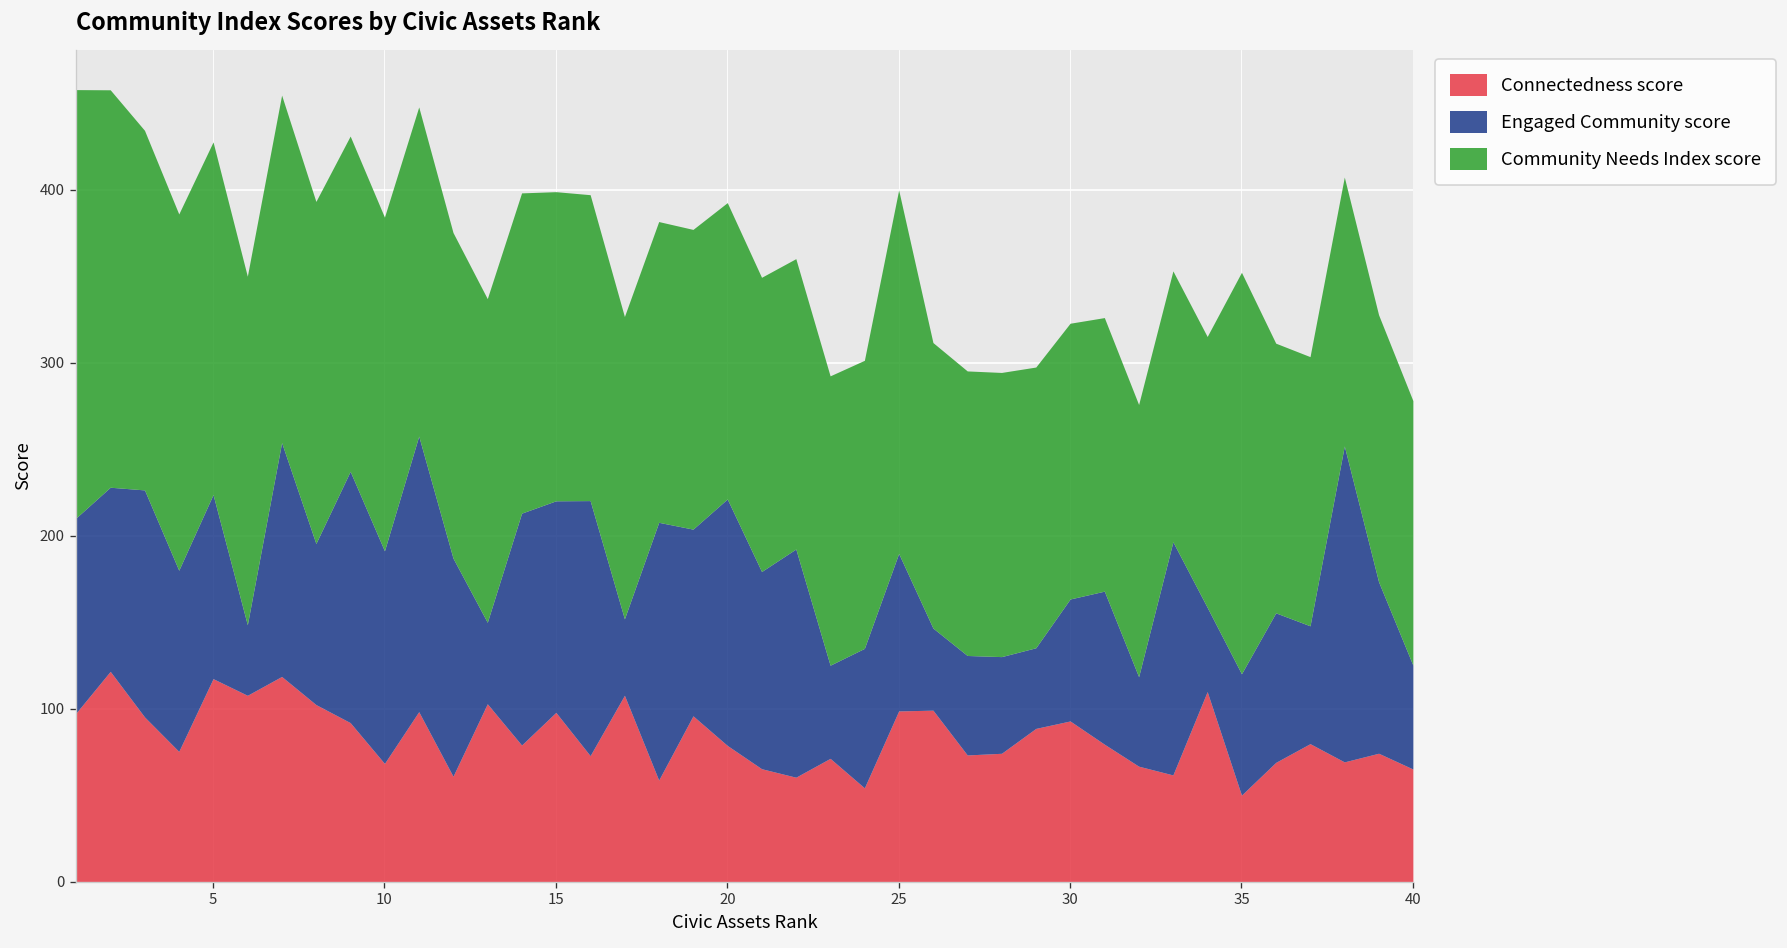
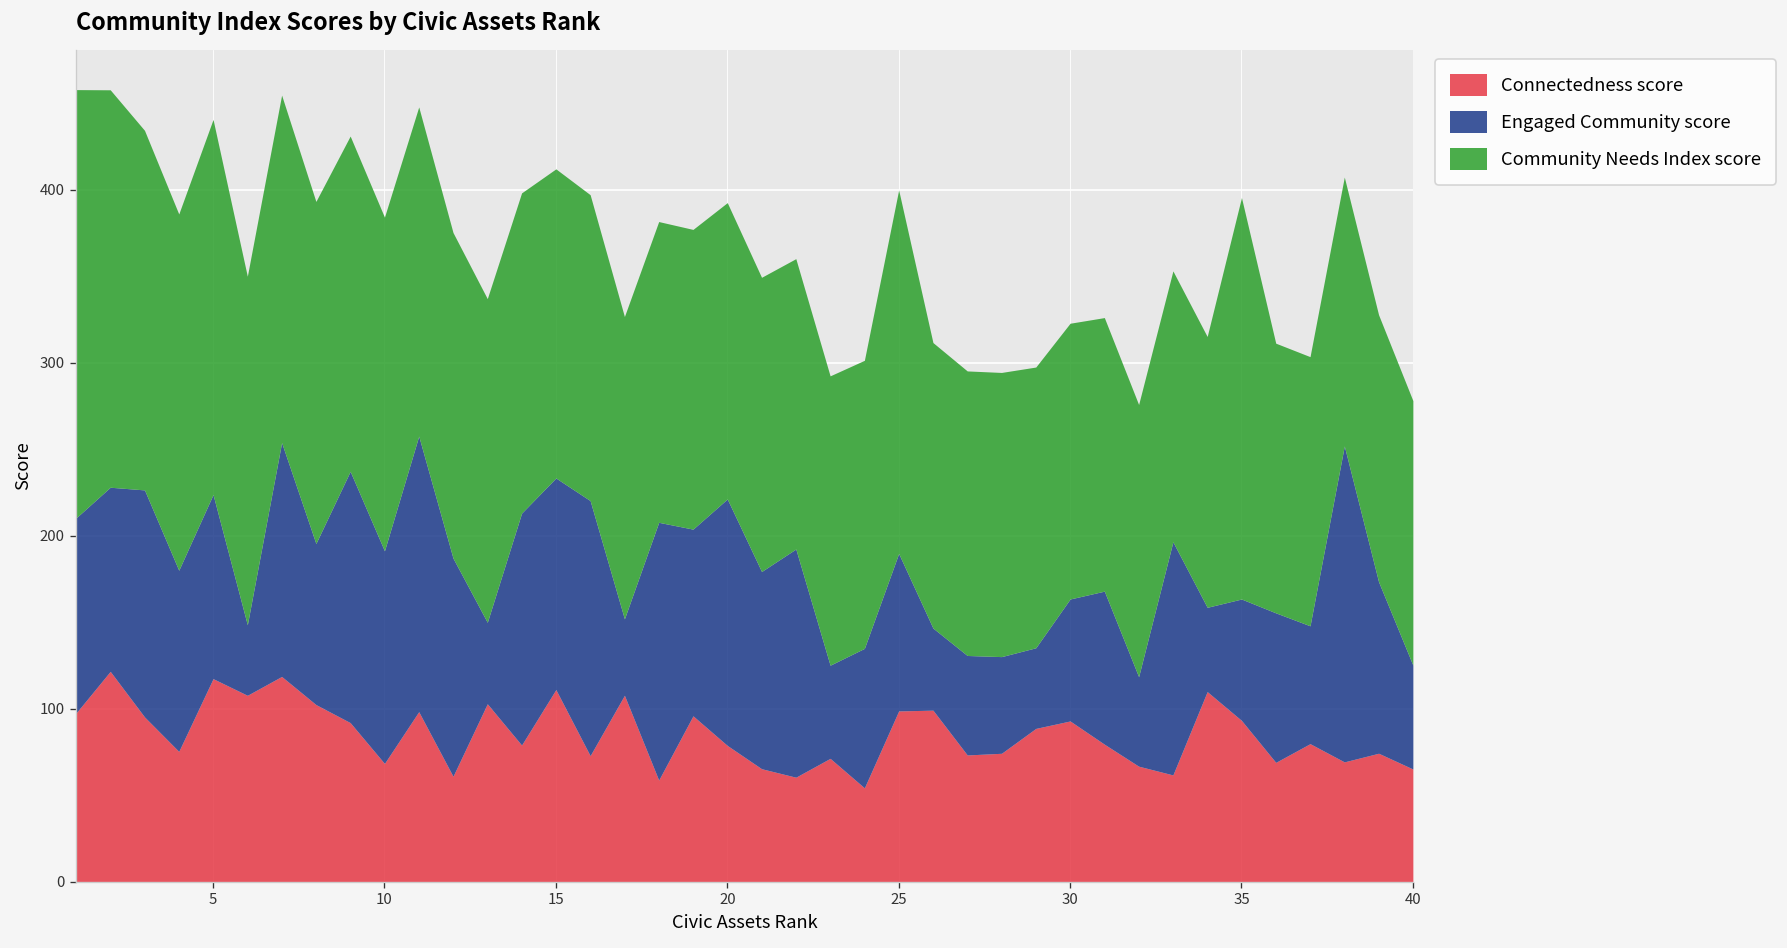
  {
    "Connectedness score": {
      "5": 117,
      "10": 68,
-     "15": 98,
+     "15": 111,
      "20": 79,
      "25": 99,
      "30": 93,
-     "35": 50,
+     "35": 93,
      "40": 65
    },
    "Engaged Community score": {
      "5": 106,
      "10": 123,
      "15": 122,
      "20": 142,
      "25": 91,
      "30": 71,
      "35": 70,
      "40": 60
    },
    "Community Needs Index score": {
-     "5": 204,
+     "5": 217,
      "10": 193,
      "15": 179,
      "20": 171,
      "25": 210,
      "30": 159,
      "35": 232,
      "40": 153
    }
  }
